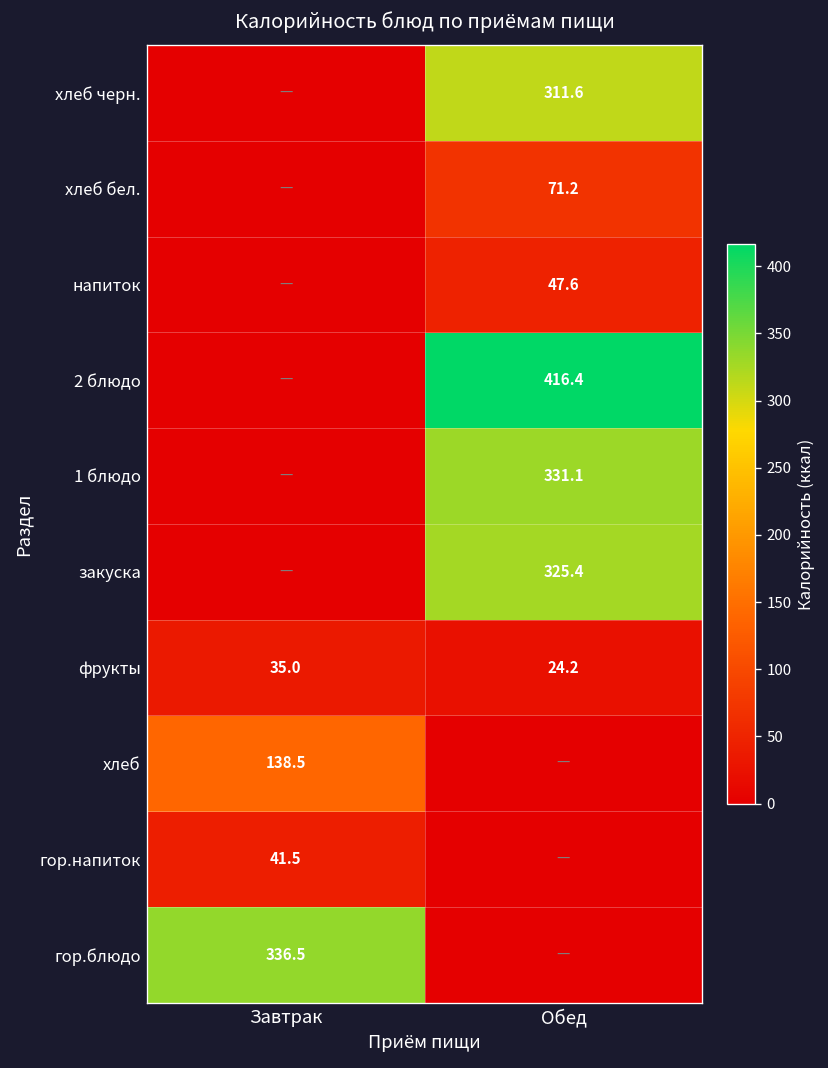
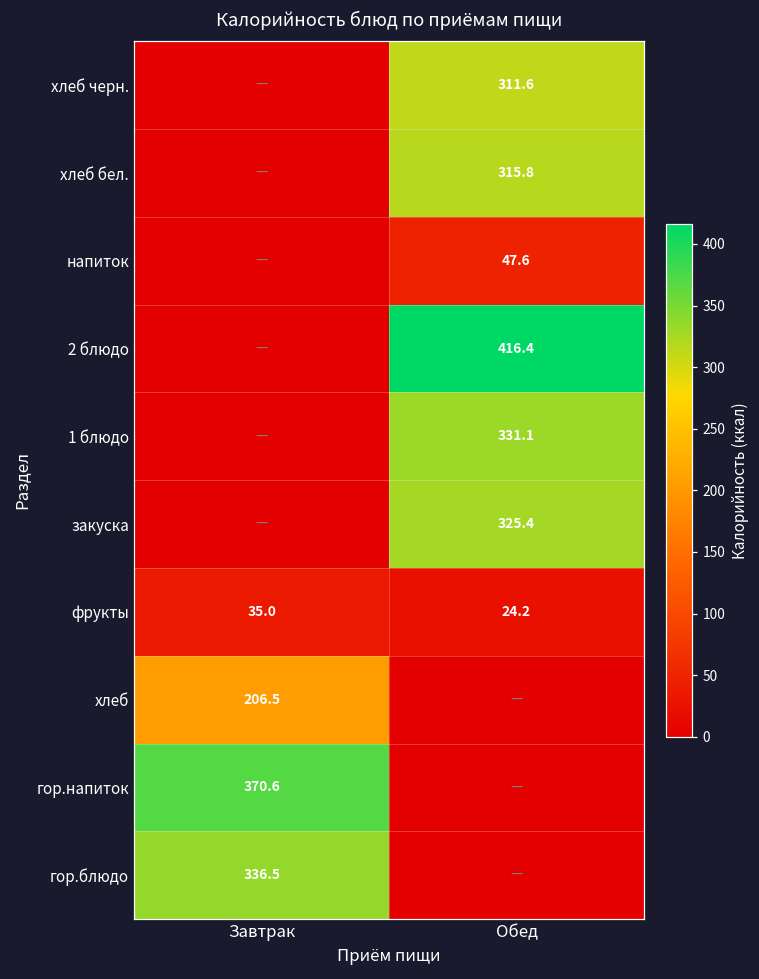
  {
    "хлеб черн.": {
      "Обед": 311.6
    },
    "хлеб бел.": {
-     "Обед": 71.2
+     "Обед": 315.8
    },
    "напиток": {
      "Обед": 47.6
    },
    "2 блюдо": {
      "Обед": 416.4
    },
    "1 блюдо": {
      "Обед": 331.1
    },
    "закуска": {
      "Обед": 325.4
    },
    "фрукты": {
      "Завтрак": 35.0,
      "Обед": 24.2
    },
    "хлеб": {
-     "Завтрак": 138.5
+     "Завтрак": 206.5
    },
    "гор.напиток": {
-     "Завтрак": 41.5
+     "Завтрак": 370.6
    },
    "гор.блюдо": {
      "Завтрак": 336.5
    }
  }
